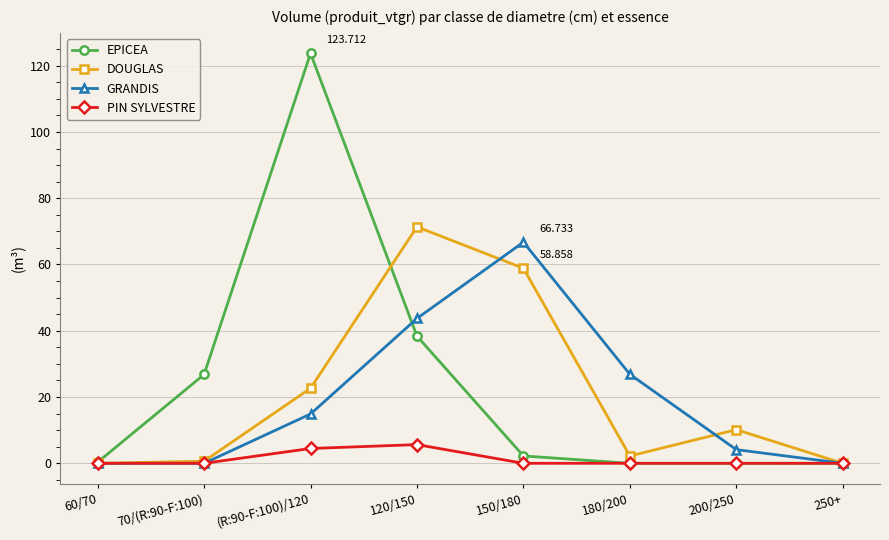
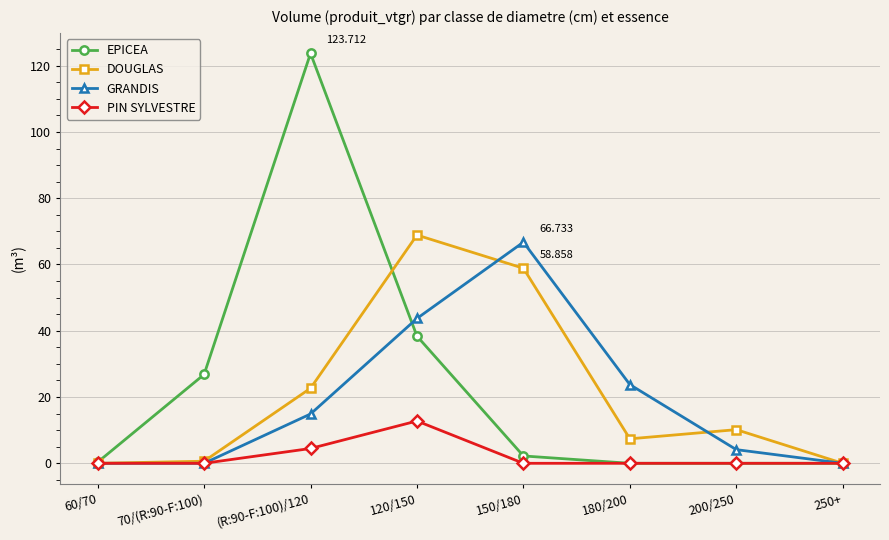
  {
    "EPICEA": {
      "(R:90-F:100)/120": 123.712
    },
    "DOUGLAS": {
      "(R:90-F:100)/120": 23,
-     "120/150": 71,
-     "180/200": 2,
+     "120/150": 69,
+     "180/200": 7,
      "200/250": 10
    },
    "GRANDIS": {
      "(R:90-F:100)/120": 15,
      "120/150": 44,
-     "180/200": 27,
+     "180/200": 24,
      "200/250": 4
    },
    "PIN SYLVESTRE": {
      "(R:90-F:100)/120": 4,
-     "120/150": 6,
+     "120/150": 13,
      "150/180": 0
    }
  }
